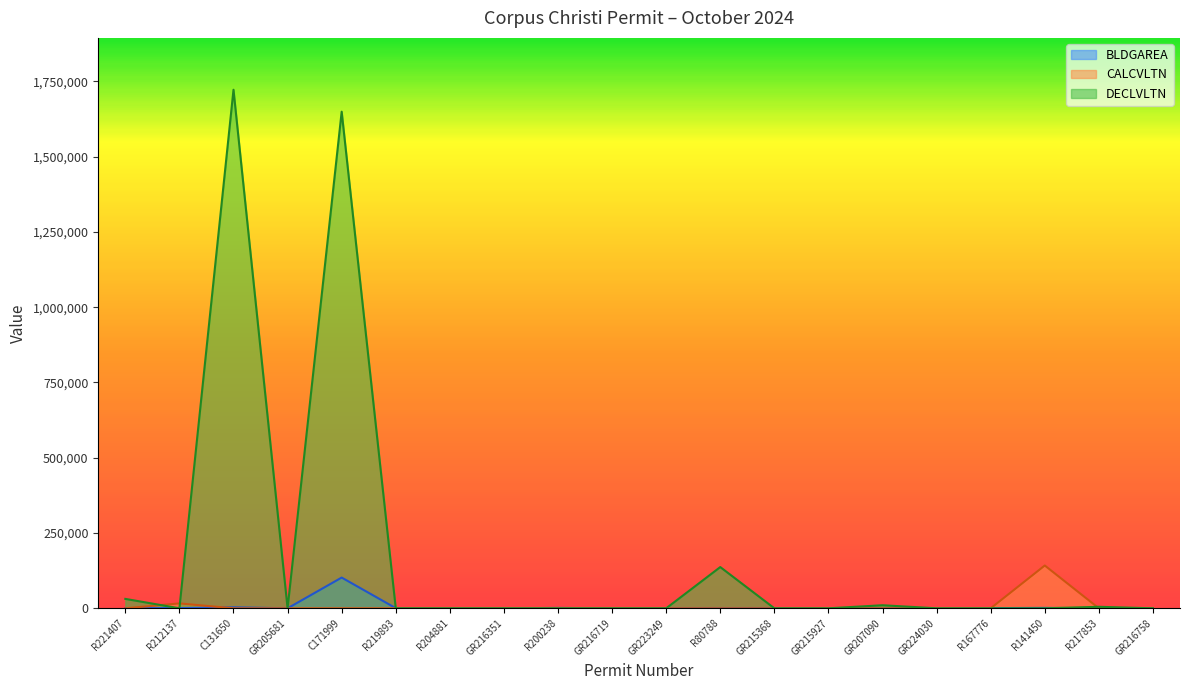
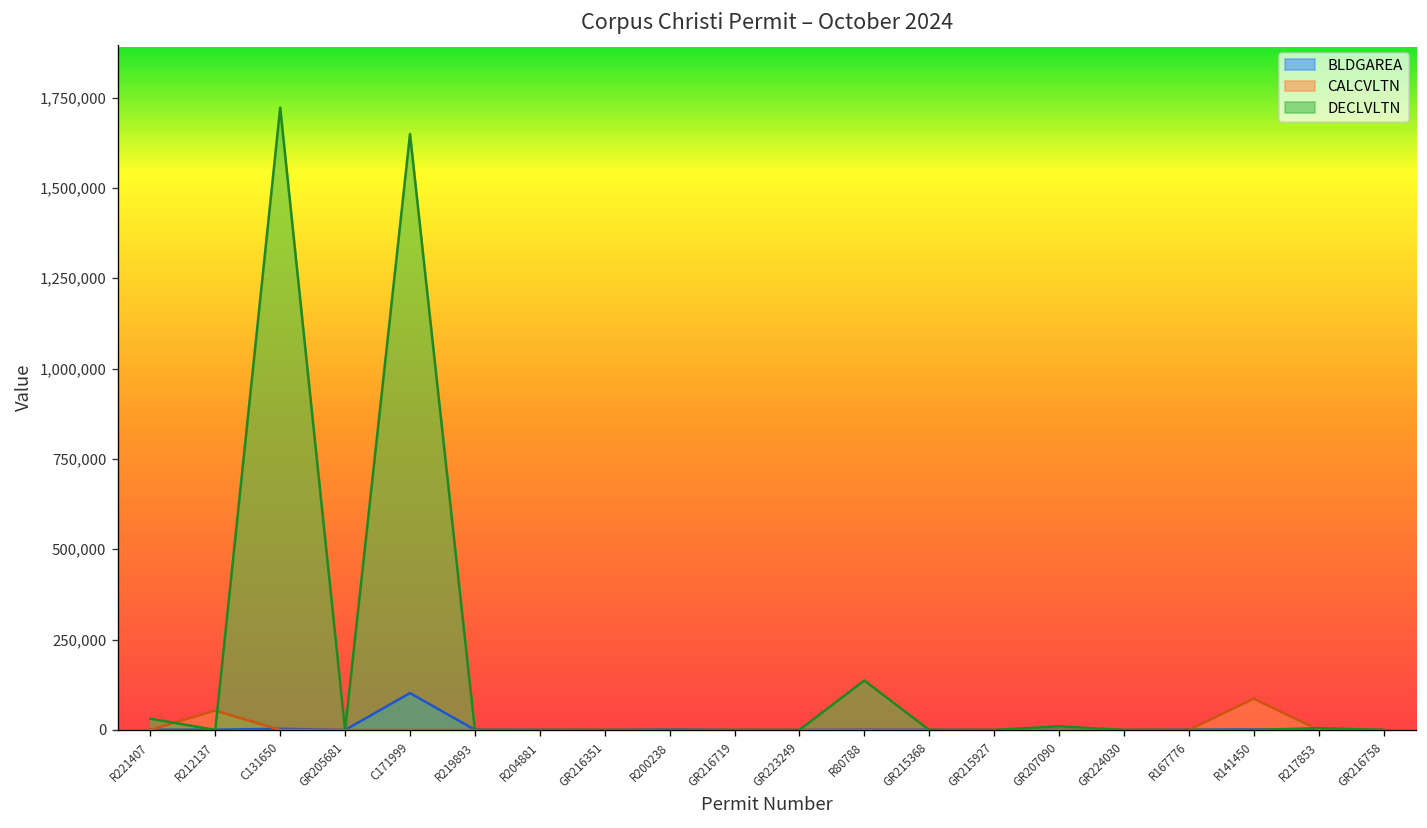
  {
    "BLDGAREA": {
      "C171999": "100,000"
    },
    "CALCVLTN": {
-     "R212137": "20,000",
+     "R212137": "50,000",
      "C171999": "0",
-     "R141450": "140,000"
+     "R141450": "90,000"
    },
    "DECLVLTN": {
      "R221407": "30,000",
      "C131650": "1,720,000",
      "C171999": "1,650,000",
      "R80788": "140,000",
      "GR207090": "10,000"
    }
  }
